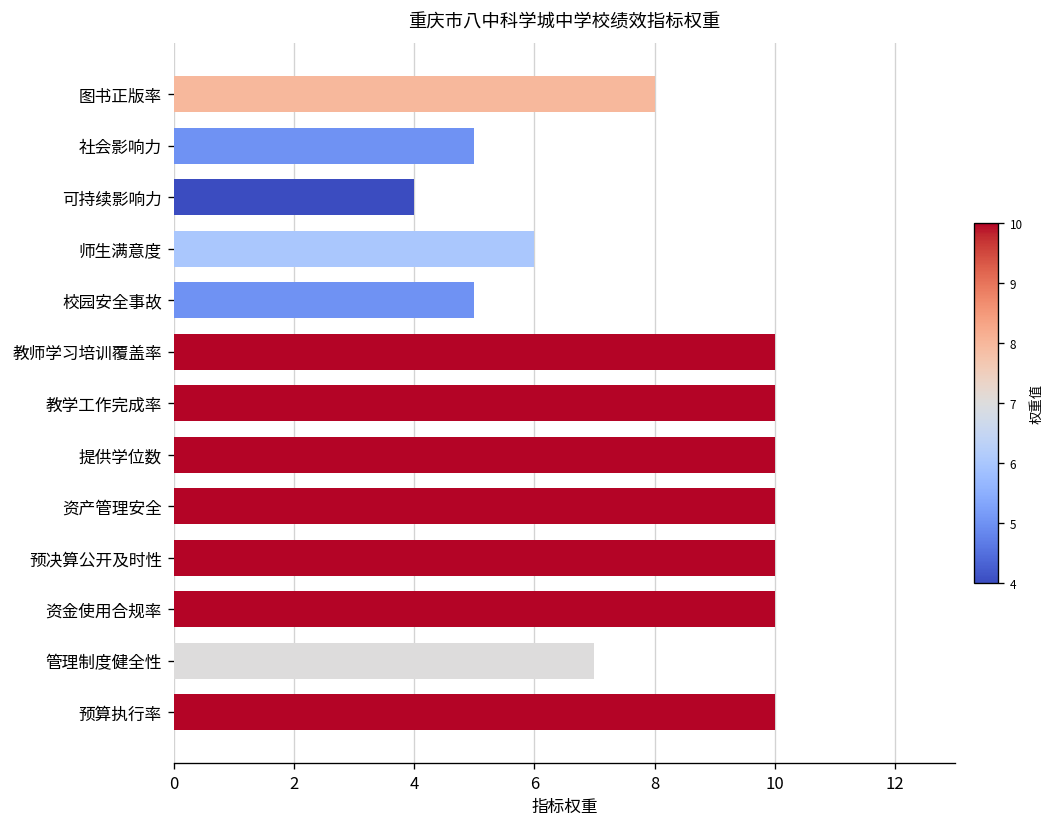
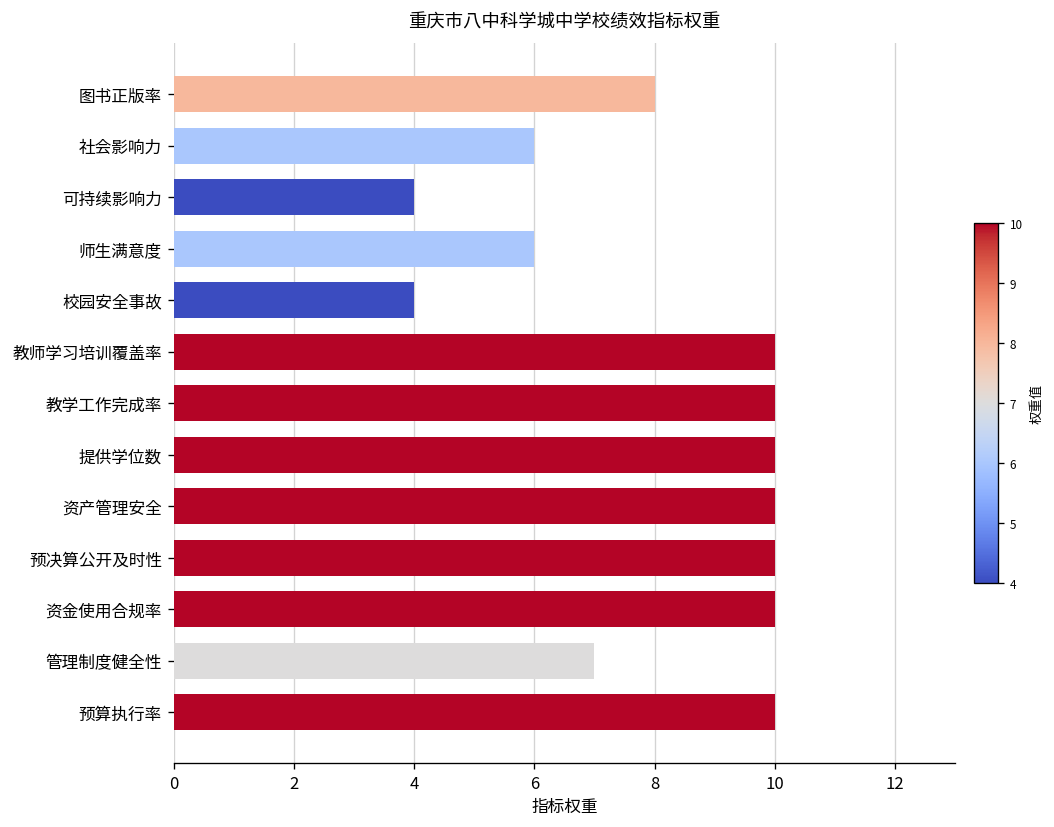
  {
    "图书正版率": 8,
-   "社会影响力": 5,
+   "社会影响力": 6,
    "可持续影响力": 4,
    "师生满意度": 6,
-   "校园安全事故": 5,
+   "校园安全事故": 4,
    "教师学习培训覆盖率": 10,
    "教学工作完成率": 10,
    "提供学位数": 10,
    "资产管理安全": 10,
    "预决算公开及时性": 10,
    "资金使用合规率": 10,
    "管理制度健全性": 7,
    "预算执行率": 10
  }
